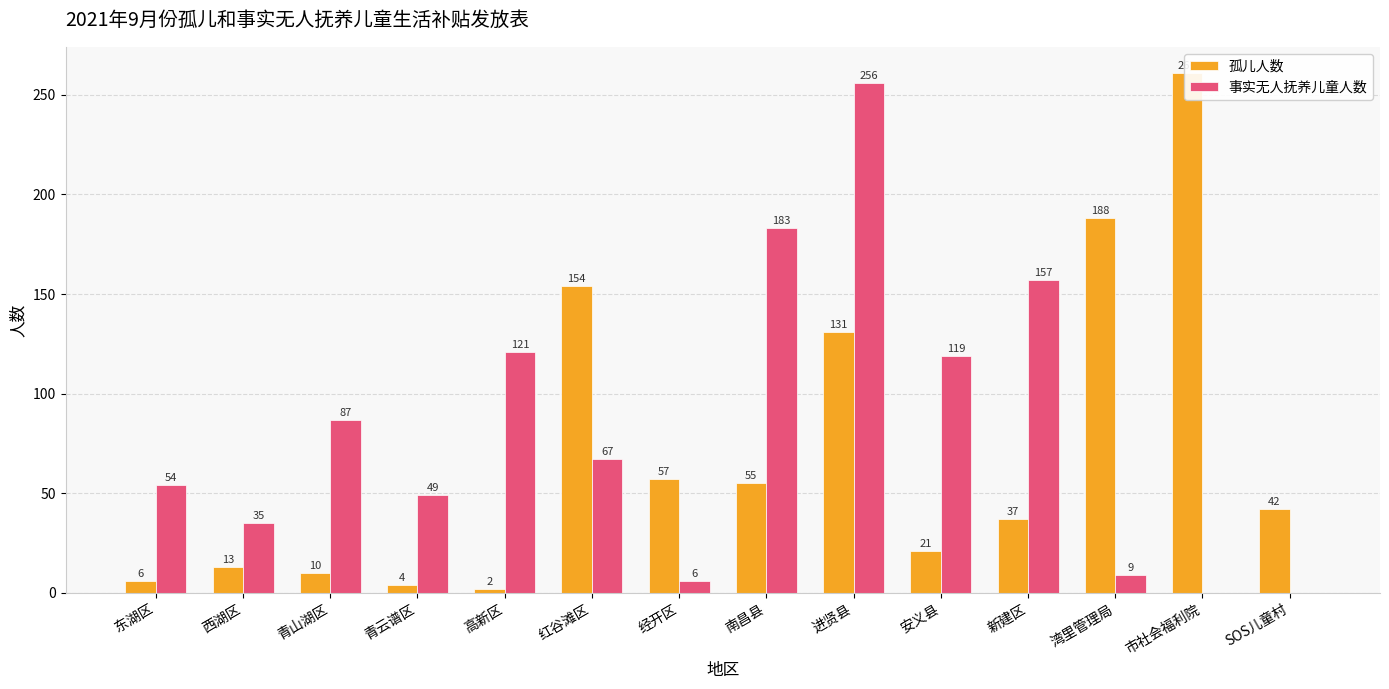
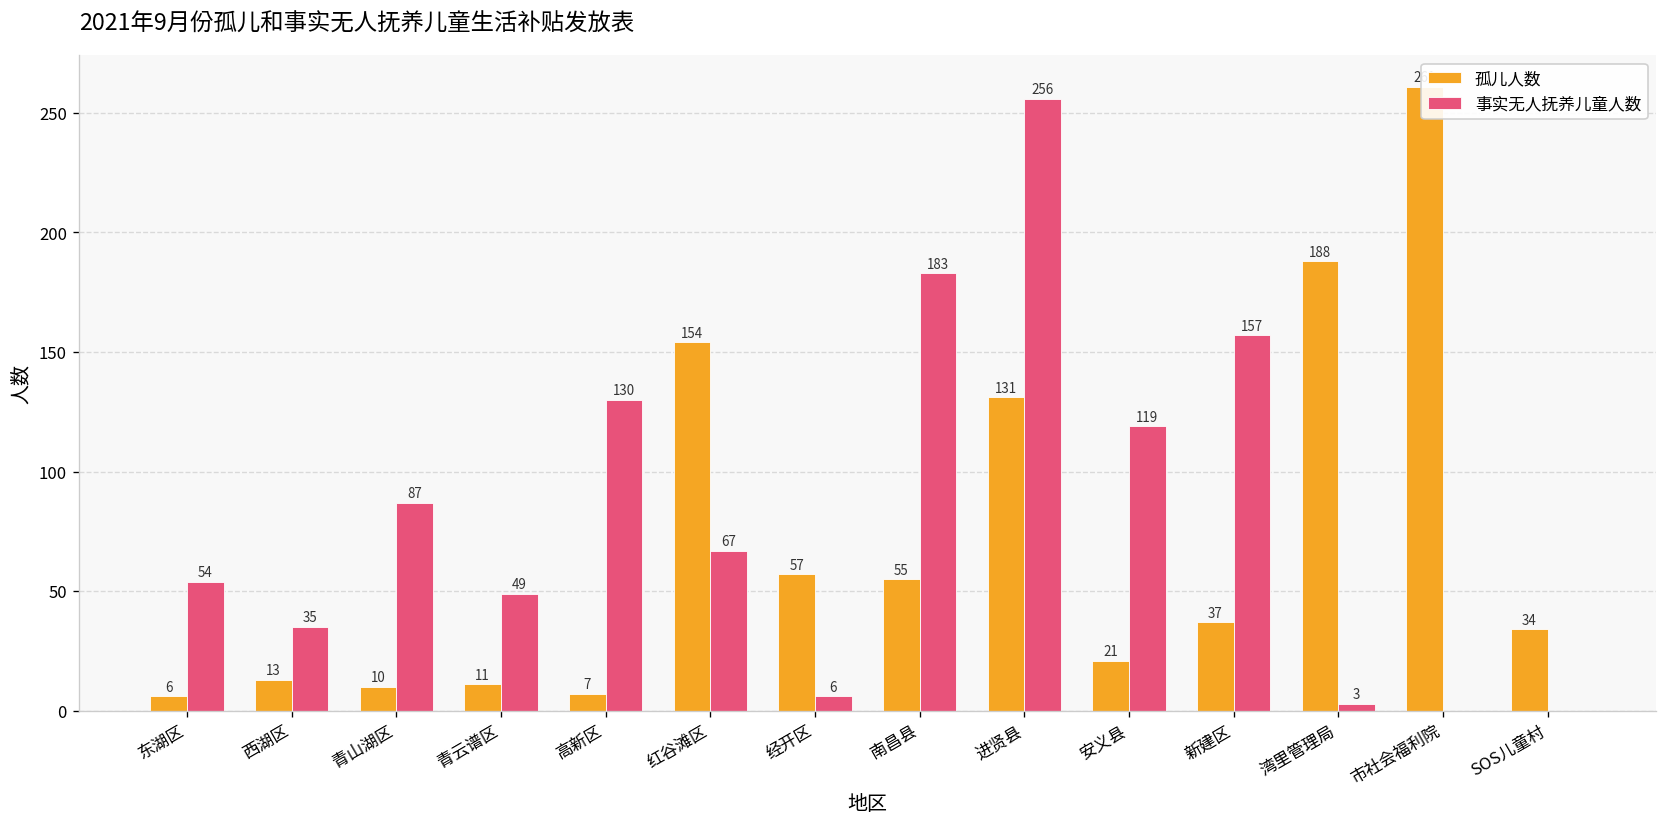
  {
    "孤儿人数": {
      "东湖区": 6,
      "西湖区": 13,
      "青山湖区": 10,
-     "青云谱区": 4,
-     "高新区": 2,
+     "青云谱区": 11,
+     "高新区": 7,
      "红谷滩区": 154,
      "经开区": 57,
      "南昌县": 55,
      "进贤县": 131,
      "安义县": 21,
      "新建区": 37,
      "湾里管理局": 188,
-     "SOS儿童村": 42
+     "SOS儿童村": 34
    },
    "事实无人抚养儿童人数": {
      "东湖区": 54,
      "西湖区": 35,
      "青山湖区": 87,
      "青云谱区": 49,
-     "高新区": 121,
+     "高新区": 130,
      "红谷滩区": 67,
      "经开区": 6,
      "南昌县": 183,
      "进贤县": 256,
      "安义县": 119,
      "新建区": 157,
-     "湾里管理局": 9
+     "湾里管理局": 3
    }
  }
